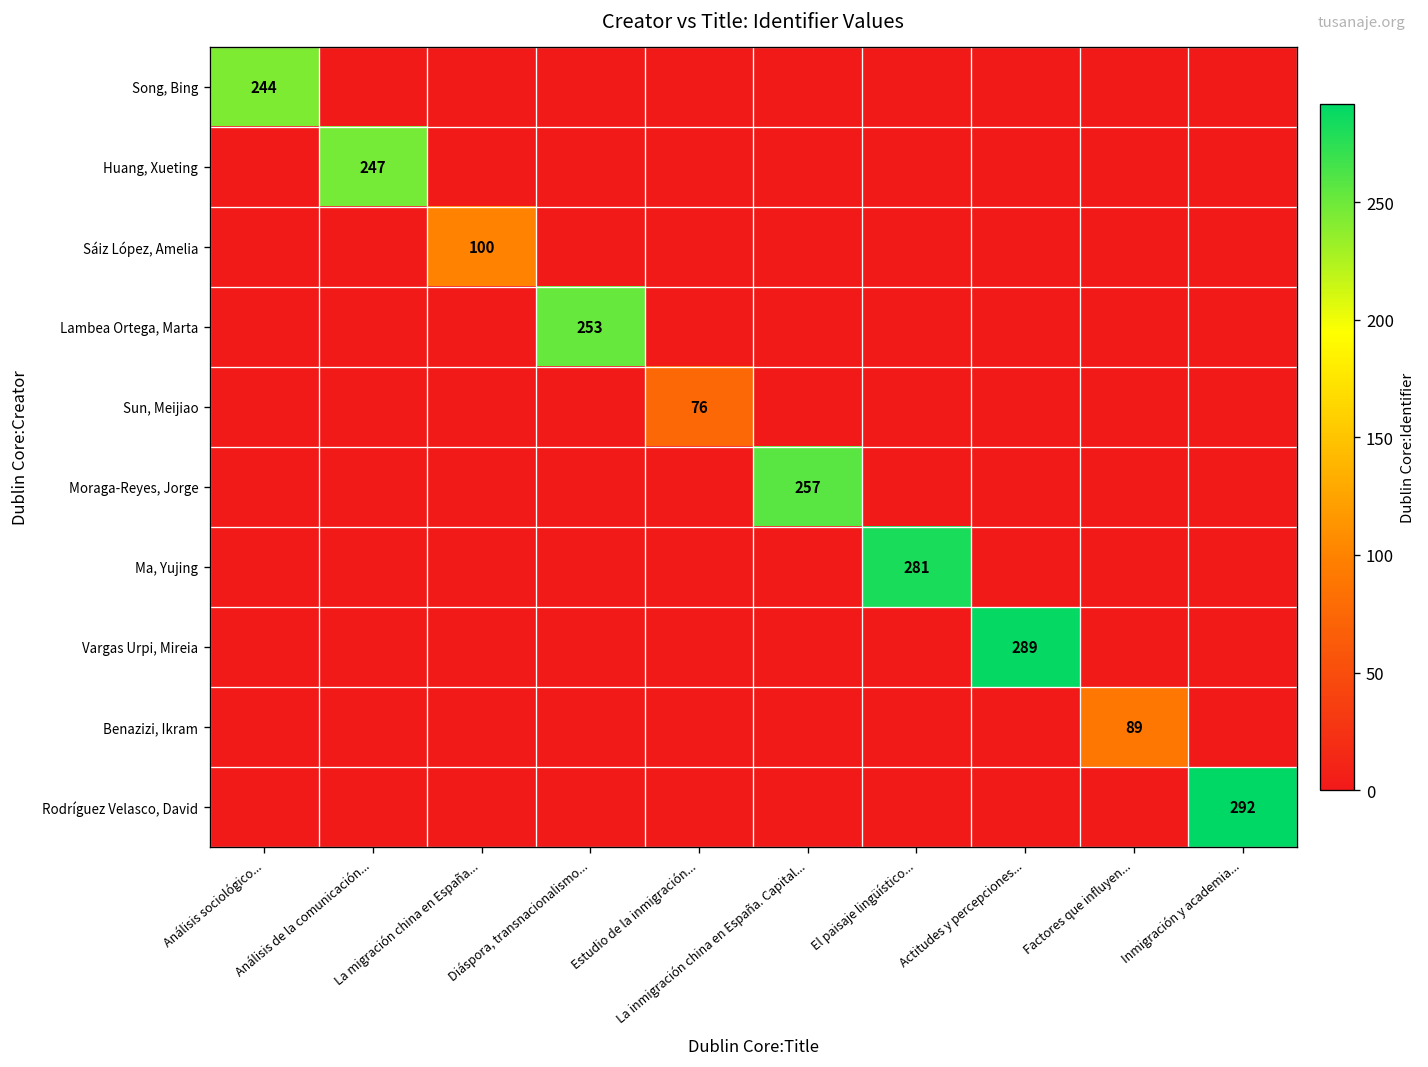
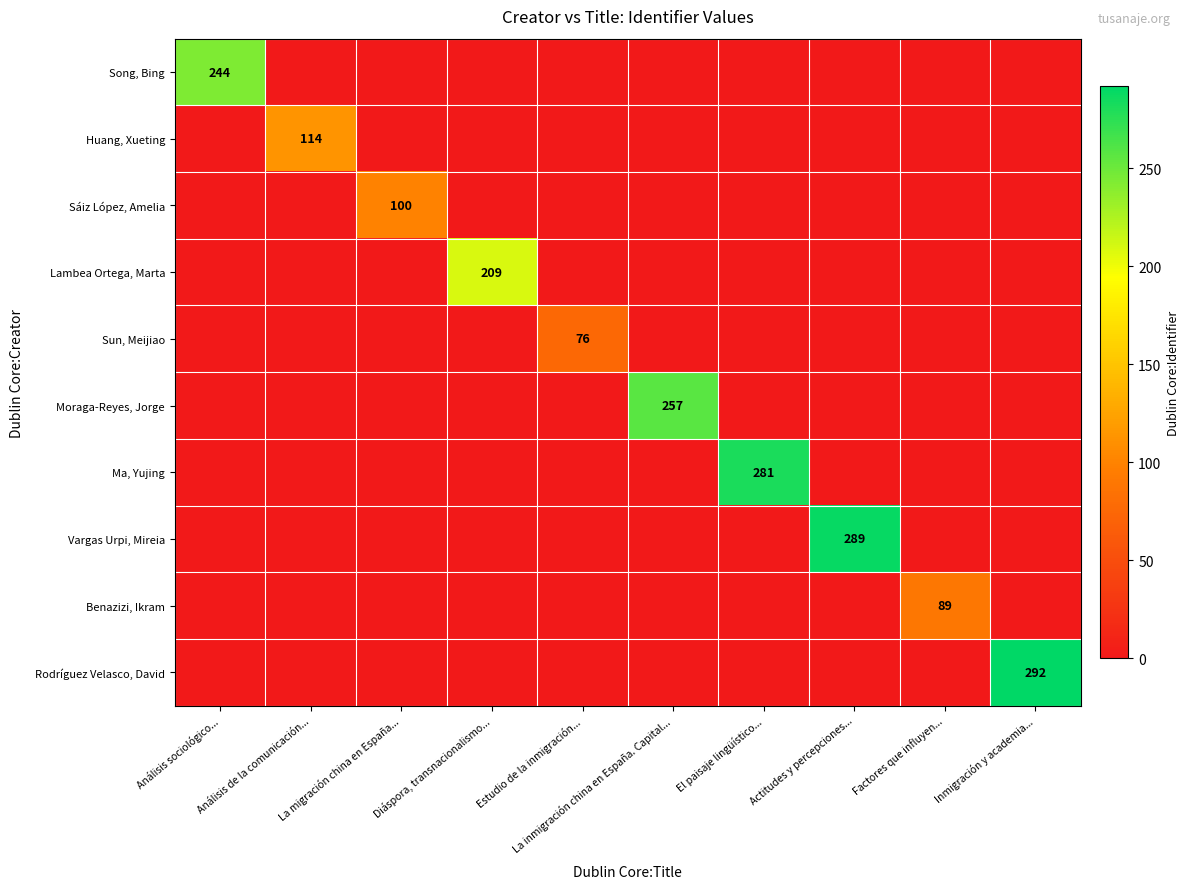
  {
    "Song, Bing": {
      "Análisis sociológico...": 244
    },
    "Huang, Xueting": {
-     "Análisis de la comunicación...": 247
+     "Análisis de la comunicación...": 114
    },
    "Sáiz López, Amelia": {
      "La migración china en España...": 100
    },
    "Lambea Ortega, Marta": {
-     "Diáspora, transnacionalismo...": 253
+     "Diáspora, transnacionalismo...": 209
    },
    "Sun, Meijiao": {
      "Estudio de la inmigración...": 76
    },
    "Moraga-Reyes, Jorge": {
      "La inmigración china en España. Capital...": 257
    },
    "Ma, Yujing": {
      "El paisaje lingüístico...": 281
    },
    "Vargas Urpi, Mireia": {
      "Actitudes y percepciones...": 289
    },
    "Benazizi, Ikram": {
      "Factores que influyen...": 89
    },
    "Rodríguez Velasco, David": {
      "Inmigración y academia...": 292
    }
  }
